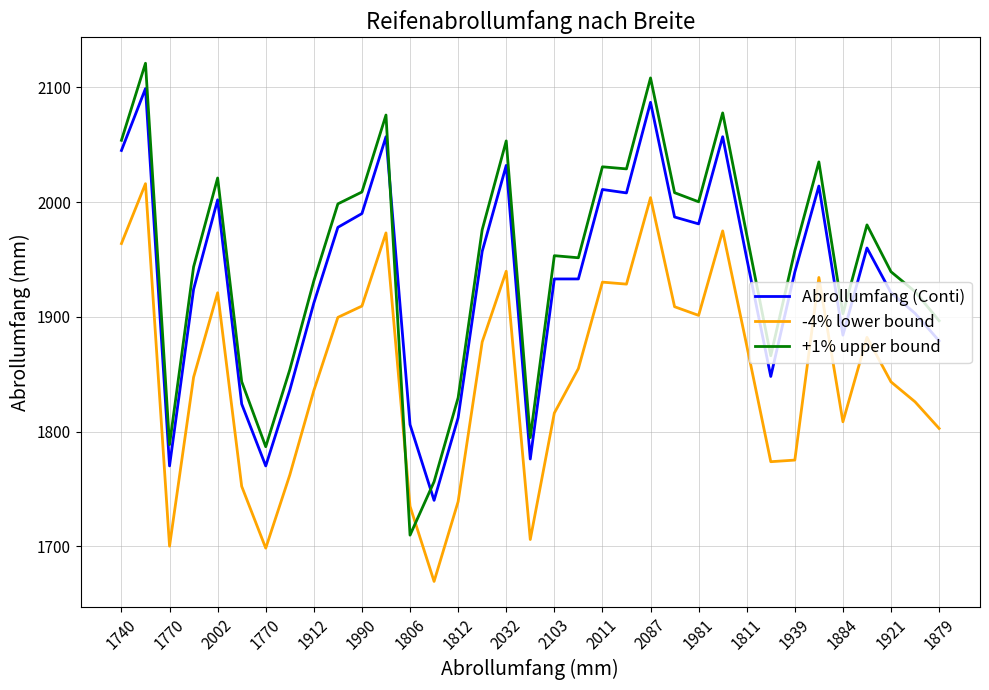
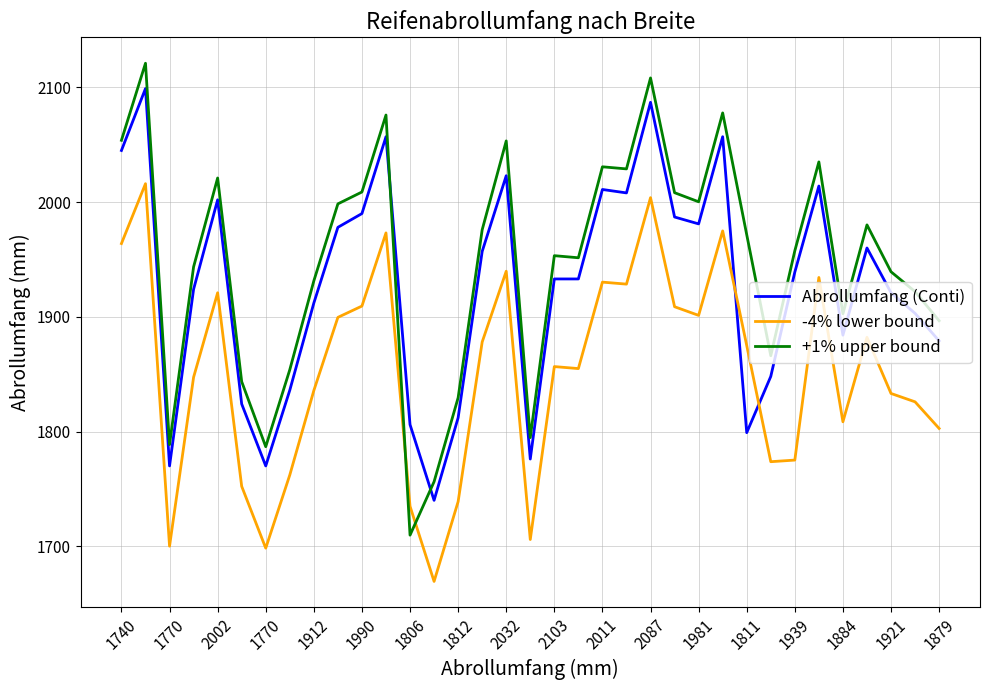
  {
    "Abrollumfang (Conti)": {
      "1740": 2045,
      "2002": 2002,
      "1912": 1912,
      "1990": 1990,
      "1806": 1806,
      "1812": 1812,
-     "2032": 2032,
+     "2032": 2023,
      "2103": 1933,
      "2011": 2011,
      "2087": 2087,
      "1981": 1981,
-     "1811": 1951,
+     "1811": 1799,
      "1939": 1939
    },
    "-4% lower bound": {
      "1740": 1964,
      "2002": 1921,
      "1912": 1836,
      "1990": 1909,
      "1806": 1735,
      "1812": 1739,
      "2032": 1940,
-     "2103": 1816,
+     "2103": 1857,
      "2011": 1930,
      "2087": 2004,
      "1981": 1901,
      "1811": 1875,
      "1939": 1775,
      "1884": 1808,
-     "1921": 1843,
+     "1921": 1833,
      "1879": 1803
    },
    "+1% upper bound": {
      "1740": 2054,
      "2002": 2021,
      "1912": 1931,
      "1990": 2009,
      "1806": 1710,
      "1812": 1829,
      "2032": 2053,
      "2103": 1953,
      "2011": 2031,
      "2087": 2108,
      "1981": 2000,
      "1811": 1972,
      "1939": 1958,
      "1921": 1939
    }
  }
